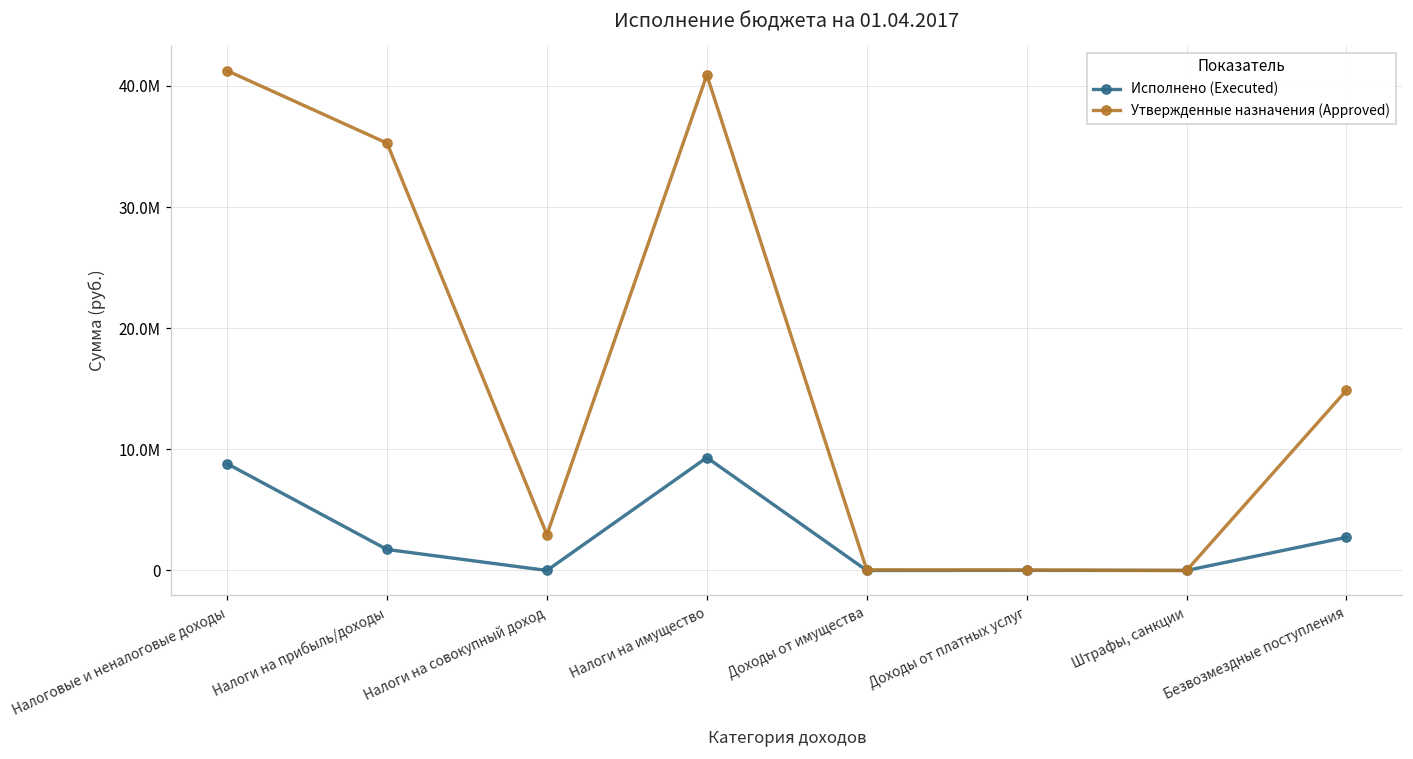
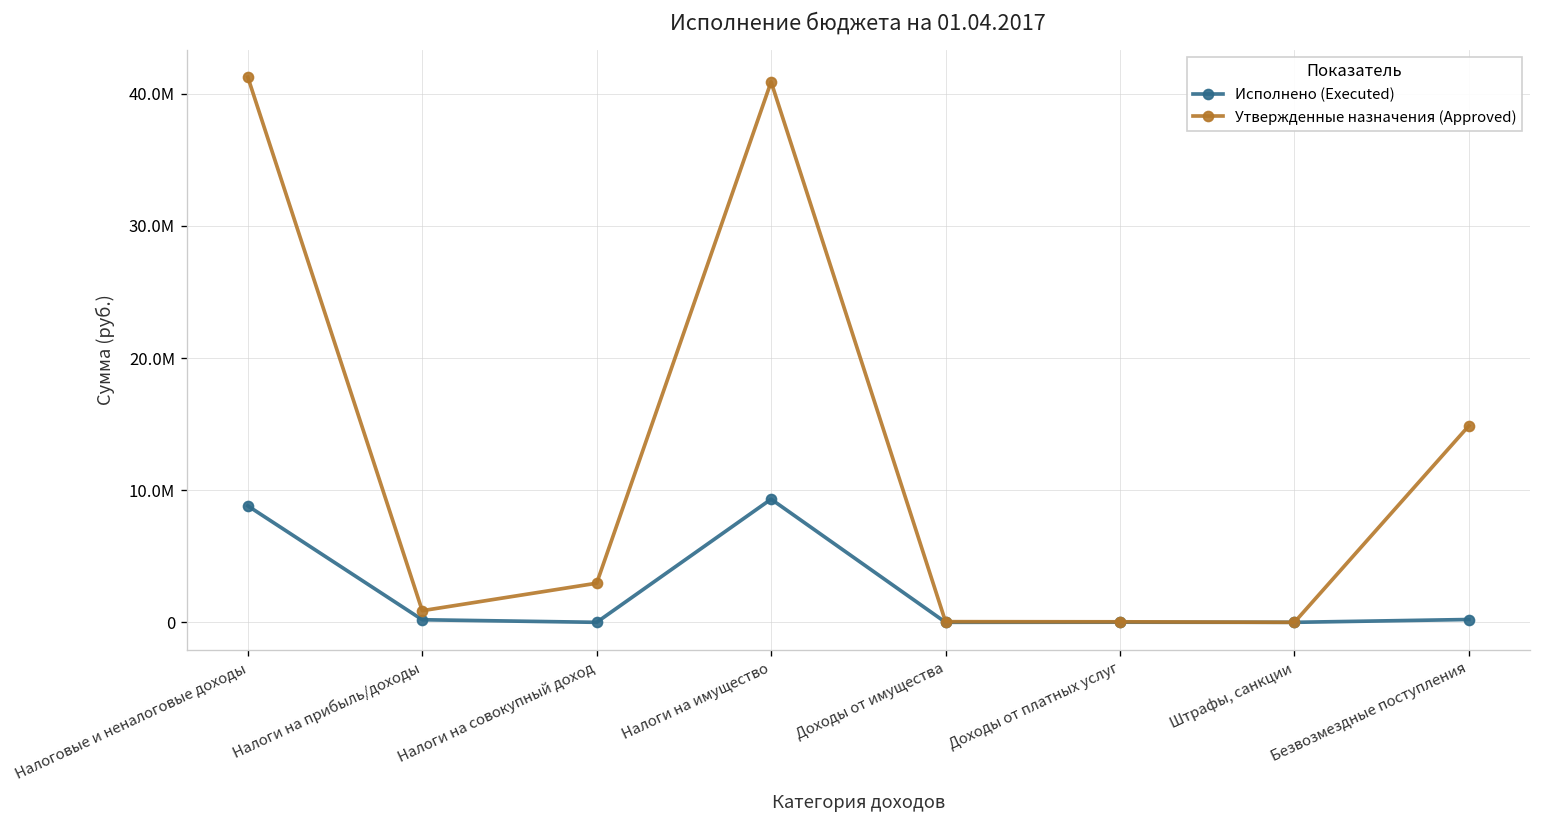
  {
    "Исполнено (Executed)": {
      "Налоговые и неналоговые доходы": 8800000,
-     "Налоги на прибыль/доходы": 1700000,
+     "Налоги на прибыль/доходы": 200000,
      "Налоги на совокупный доход": 0,
      "Налоги на имущество": 9300000,
-     "Безвозмездные поступления": 2700000
+     "Безвозмездные поступления": 200000
    },
    "Утвержденные назначения (Approved)": {
      "Налоговые и неналоговые доходы": 41300000,
-     "Налоги на прибыль/доходы": 35300000,
+     "Налоги на прибыль/доходы": 900000,
      "Налоги на совокупный доход": 3000000,
      "Налоги на имущество": 40900000,
      "Безвозмездные поступления": 14900000
    }
  }
